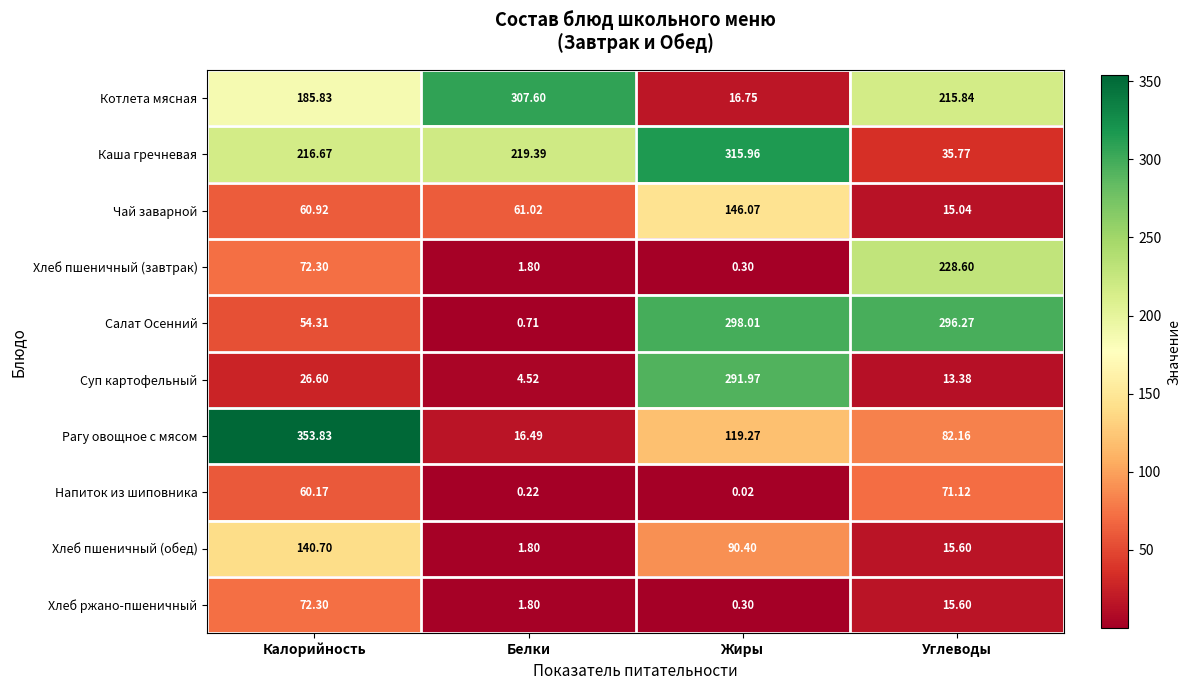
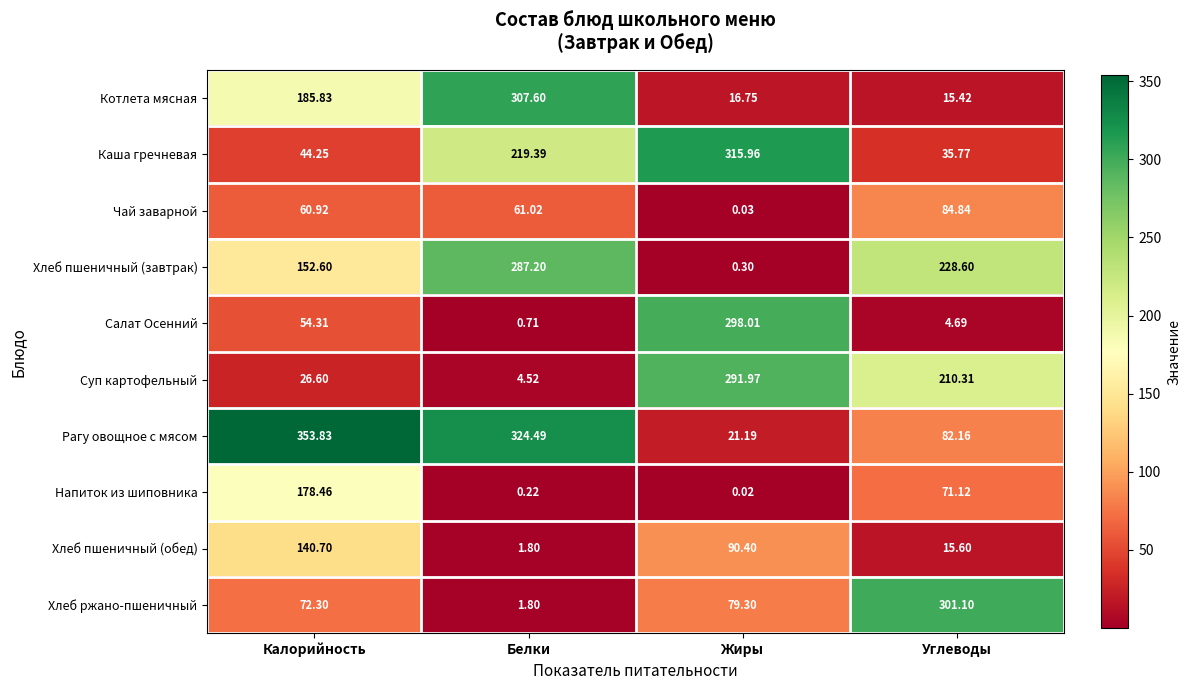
  {
    "Котлета мясная": {
      "Калорийность": 185.83,
      "Белки": 307.60,
      "Жиры": 16.75,
-     "Углеводы": 215.84
+     "Углеводы": 15.42
    },
    "Каша гречневая": {
-     "Калорийность": 216.67,
+     "Калорийность": 44.25,
      "Белки": 219.39,
      "Жиры": 315.96,
      "Углеводы": 35.77
    },
    "Чай заварной": {
      "Калорийность": 60.92,
      "Белки": 61.02,
-     "Жиры": 146.07,
-     "Углеводы": 15.04
+     "Жиры": 0.03,
+     "Углеводы": 84.84
    },
    "Хлеб пшеничный (завтрак)": {
-     "Калорийность": 72.30,
-     "Белки": 1.80,
+     "Калорийность": 152.60,
+     "Белки": 287.20,
      "Жиры": 0.30,
      "Углеводы": 228.60
    },
    "Салат Осенний": {
      "Калорийность": 54.31,
      "Белки": 0.71,
      "Жиры": 298.01,
-     "Углеводы": 296.27
+     "Углеводы": 4.69
    },
    "Суп картофельный": {
      "Калорийность": 26.60,
      "Белки": 4.52,
      "Жиры": 291.97,
-     "Углеводы": 13.38
+     "Углеводы": 210.31
    },
    "Рагу овощное с мясом": {
      "Калорийность": 353.83,
-     "Белки": 16.49,
-     "Жиры": 119.27,
+     "Белки": 324.49,
+     "Жиры": 21.19,
      "Углеводы": 82.16
    },
    "Напиток из шиповника": {
-     "Калорийность": 60.17,
+     "Калорийность": 178.46,
      "Белки": 0.22,
      "Жиры": 0.02,
      "Углеводы": 71.12
    },
    "Хлеб пшеничный (обед)": {
      "Калорийность": 140.70,
      "Белки": 1.80,
      "Жиры": 90.40,
      "Углеводы": 15.60
    },
    "Хлеб ржано-пшеничный": {
      "Калорийность": 72.30,
      "Белки": 1.80,
-     "Жиры": 0.30,
-     "Углеводы": 15.60
+     "Жиры": 79.30,
+     "Углеводы": 301.10
    }
  }
